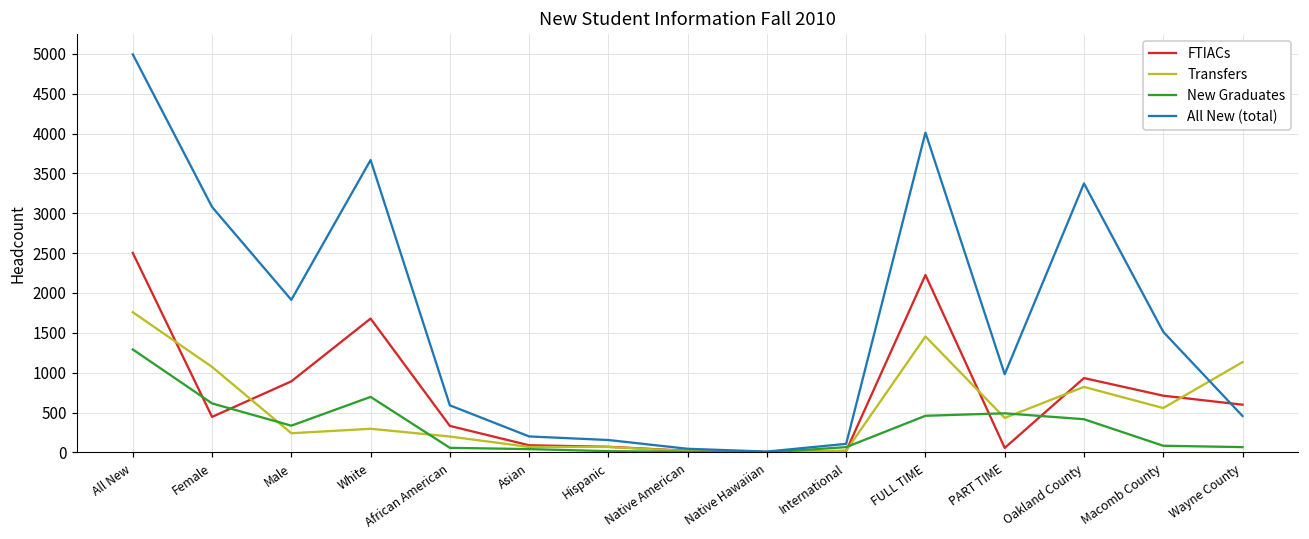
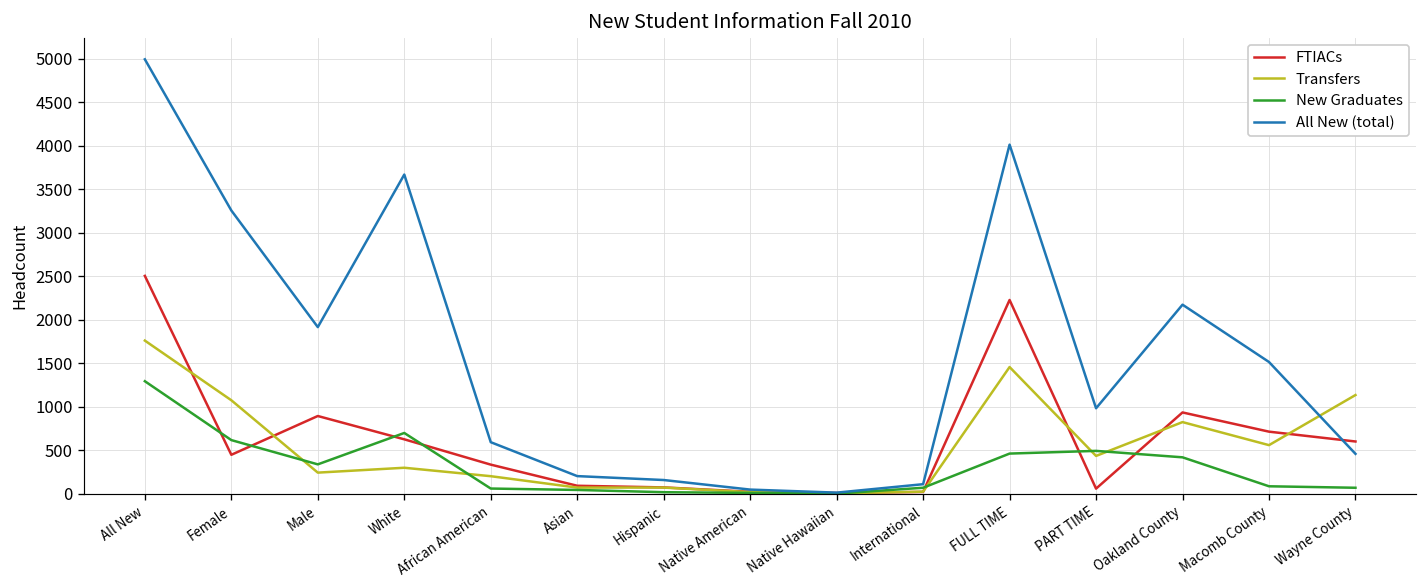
  {
    "FTIACs": {
      "All New": 2500,
      "Female": 400,
      "Male": 900,
-     "White": 1700,
+     "White": 600,
      "African American": 300,
      "FULL TIME": 2200,
      "PART TIME": 100,
      "Oakland County": 900,
      "Macomb County": 700,
      "Wayne County": 600
    },
    "Transfers": {
      "All New": 1800,
      "Female": 1100,
      "Male": 200,
      "White": 300,
      "African American": 200,
      "FULL TIME": 1500,
      "PART TIME": 400,
      "Oakland County": 800,
      "Macomb County": 600,
      "Wayne County": 1100
    },
    "New Graduates": {
      "All New": 1300,
      "Female": 600,
      "Male": 300,
      "White": 700,
      "African American": 100,
      "Hispanic": 0,
      "International": 100,
      "FULL TIME": 500,
      "PART TIME": 500,
      "Oakland County": 400,
      "Macomb County": 100,
      "Wayne County": 100
    },
    "All New (total)": {
      "All New": 5000,
-     "Female": 3100,
+     "Female": 3300,
      "Male": 1900,
      "White": 3700,
      "African American": 600,
      "Asian": 200,
      "Hispanic": 200,
      "International": 100,
      "FULL TIME": 4000,
      "PART TIME": 1000,
-     "Oakland County": 3400,
+     "Oakland County": 2200,
      "Macomb County": 1500,
      "Wayne County": 500
    }
  }
